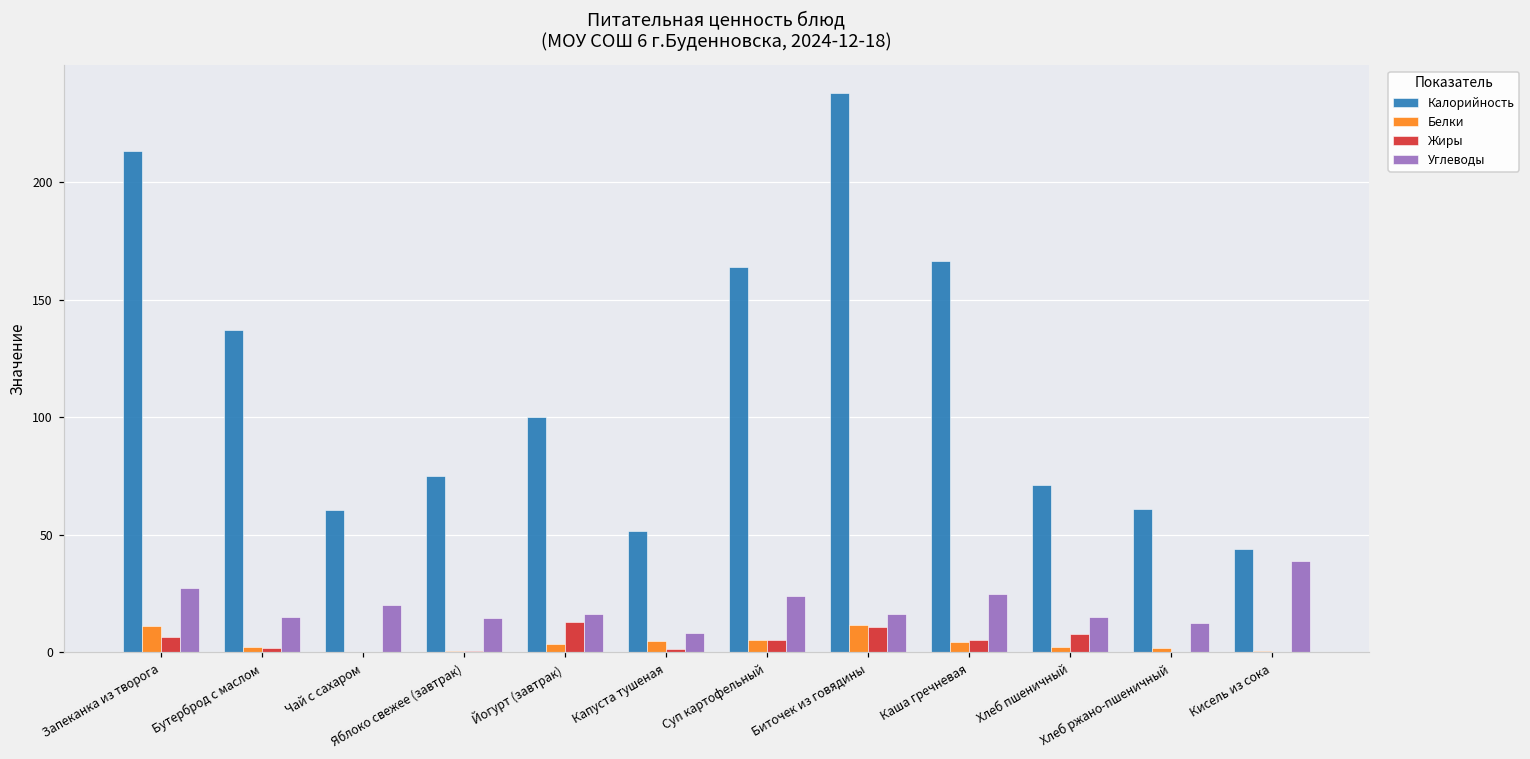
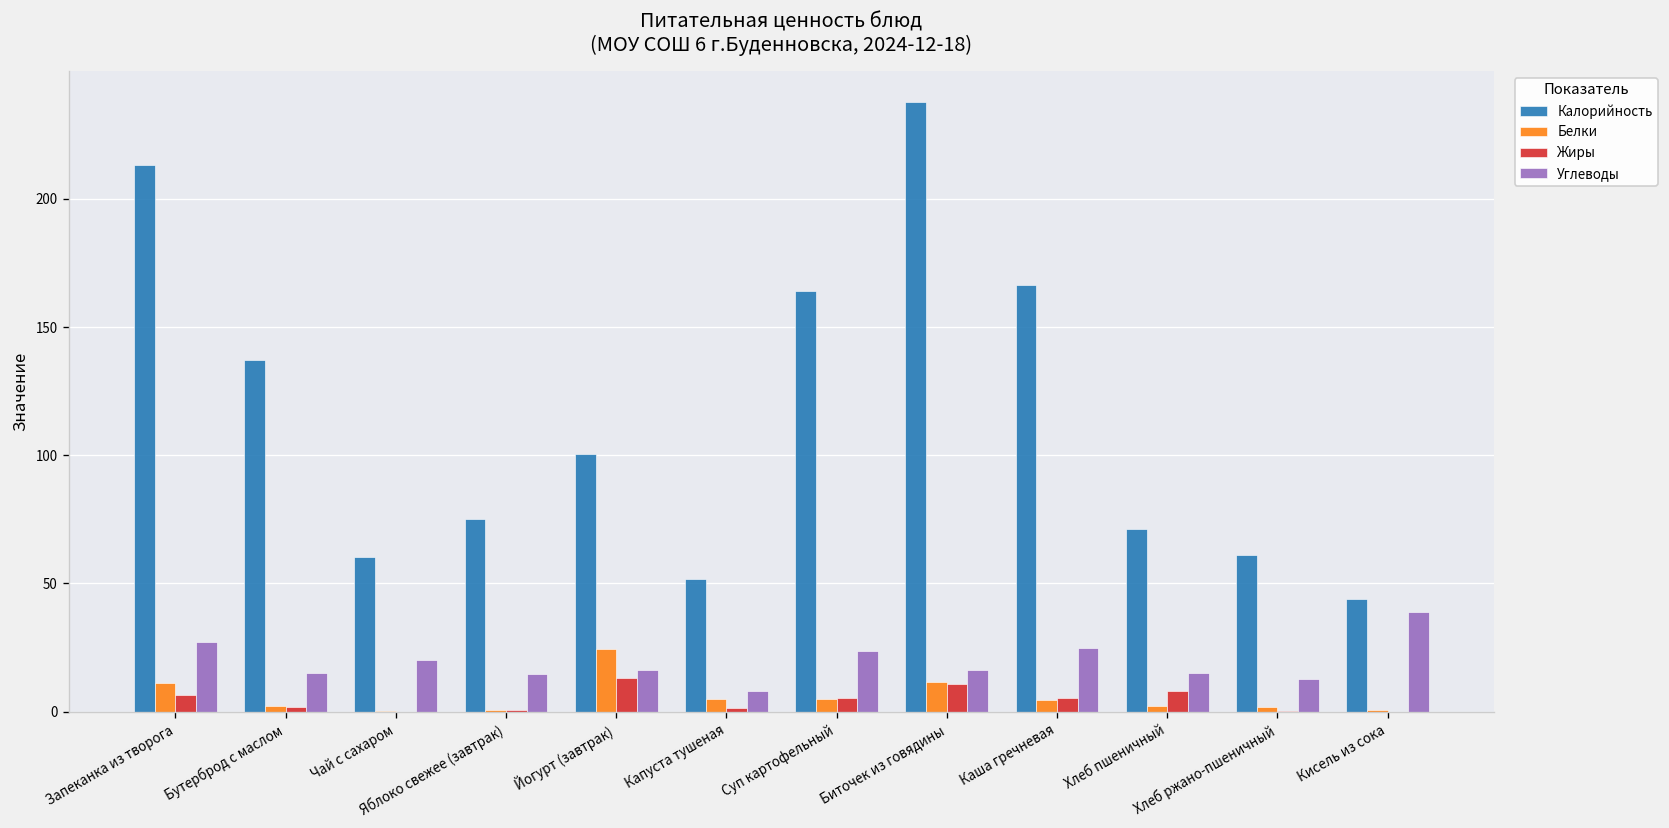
  {
    "Калорийность": {
      "Запеканка из творога": 213,
      "Бутерброд с маслом": 137,
      "Чай с сахаром": 60,
      "Яблоко свежее (завтрак)": 75,
      "Йогурт (завтрак)": 100,
      "Капуста тушеная": 52,
      "Суп картофельный": 164,
      "Биточек из говядины": 238,
      "Каша гречневая": 166,
      "Хлеб пшеничный": 71,
      "Хлеб ржано-пшеничный": 61,
      "Кисель из сока": 44
    },
    "Белки": {
      "Запеканка из творога": 11,
      "Бутерброд с маслом": 2,
-     "Йогурт (завтрак)": 3,
+     "Йогурт (завтрак)": 24,
      "Капуста тушеная": 5,
      "Суп картофельный": 5,
      "Биточек из говядины": 12,
      "Каша гречневая": 5,
      "Хлеб пшеничный": 2,
      "Хлеб ржано-пшеничный": 2
    },
    "Жиры": {
      "Запеканка из творога": 7,
      "Бутерброд с маслом": 2,
      "Чай с сахаром": 0,
      "Йогурт (завтрак)": 13,
      "Капуста тушеная": 2,
      "Суп картофельный": 5,
      "Биточек из говядины": 11,
      "Каша гречневая": 5,
      "Хлеб пшеничный": 8
    },
    "Углеводы": {
      "Запеканка из творога": 27,
      "Бутерброд с маслом": 15,
      "Чай с сахаром": 20,
      "Яблоко свежее (завтрак)": 15,
      "Йогурт (завтрак)": 16,
      "Капуста тушеная": 8,
      "Суп картофельный": 24,
      "Биточек из говядины": 16,
      "Каша гречневая": 25,
      "Хлеб пшеничный": 15,
      "Хлеб ржано-пшеничный": 13,
      "Кисель из сока": 39
    }
  }
